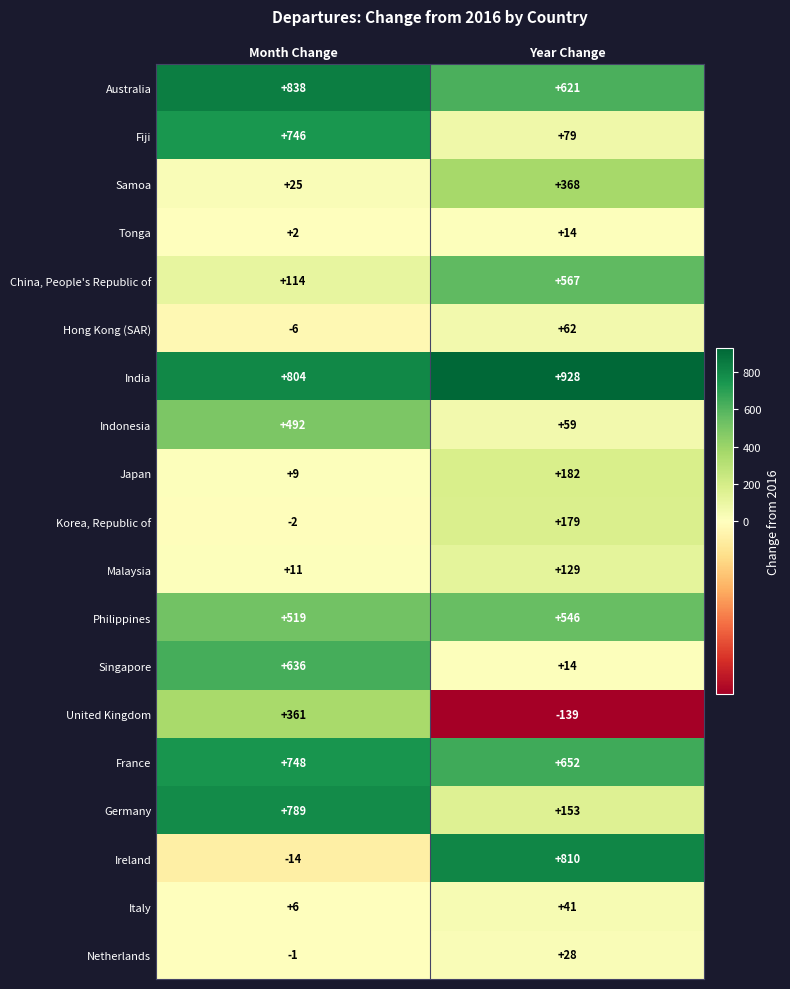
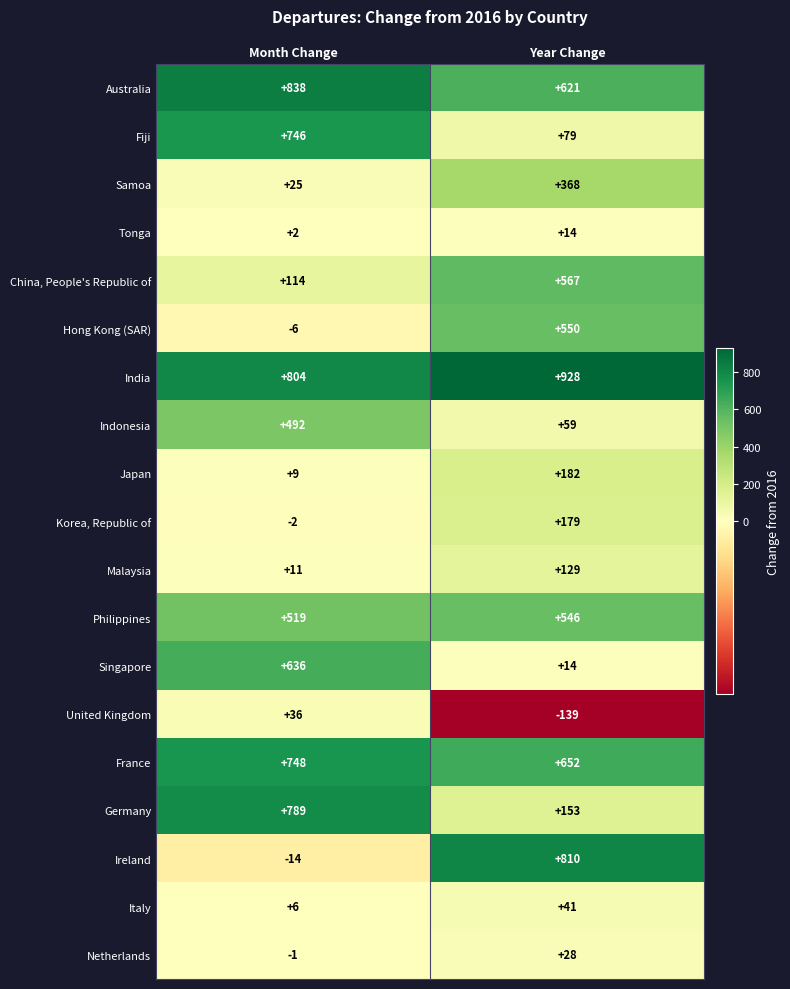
  {
    "Australia": {
      "Month Change": "+838",
      "Year Change": "+621"
    },
    "Fiji": {
      "Month Change": "+746",
      "Year Change": "+79"
    },
    "Samoa": {
      "Month Change": "+25",
      "Year Change": "+368"
    },
    "Tonga": {
      "Month Change": "+2",
      "Year Change": "+14"
    },
    "China, People's Republic of": {
      "Month Change": "+114",
      "Year Change": "+567"
    },
    "Hong Kong (SAR)": {
      "Month Change": "-6",
-     "Year Change": "+62"
+     "Year Change": "+550"
    },
    "India": {
      "Month Change": "+804",
      "Year Change": "+928"
    },
    "Indonesia": {
      "Month Change": "+492",
      "Year Change": "+59"
    },
    "Japan": {
      "Month Change": "+9",
      "Year Change": "+182"
    },
    "Korea, Republic of": {
      "Month Change": "-2",
      "Year Change": "+179"
    },
    "Malaysia": {
      "Month Change": "+11",
      "Year Change": "+129"
    },
    "Philippines": {
      "Month Change": "+519",
      "Year Change": "+546"
    },
    "Singapore": {
      "Month Change": "+636",
      "Year Change": "+14"
    },
    "United Kingdom": {
-     "Month Change": "+361",
+     "Month Change": "+36",
      "Year Change": "-139"
    },
    "France": {
      "Month Change": "+748",
      "Year Change": "+652"
    },
    "Germany": {
      "Month Change": "+789",
      "Year Change": "+153"
    },
    "Ireland": {
      "Month Change": "-14",
      "Year Change": "+810"
    },
    "Italy": {
      "Month Change": "+6",
      "Year Change": "+41"
    },
    "Netherlands": {
      "Month Change": "-1",
      "Year Change": "+28"
    }
  }
